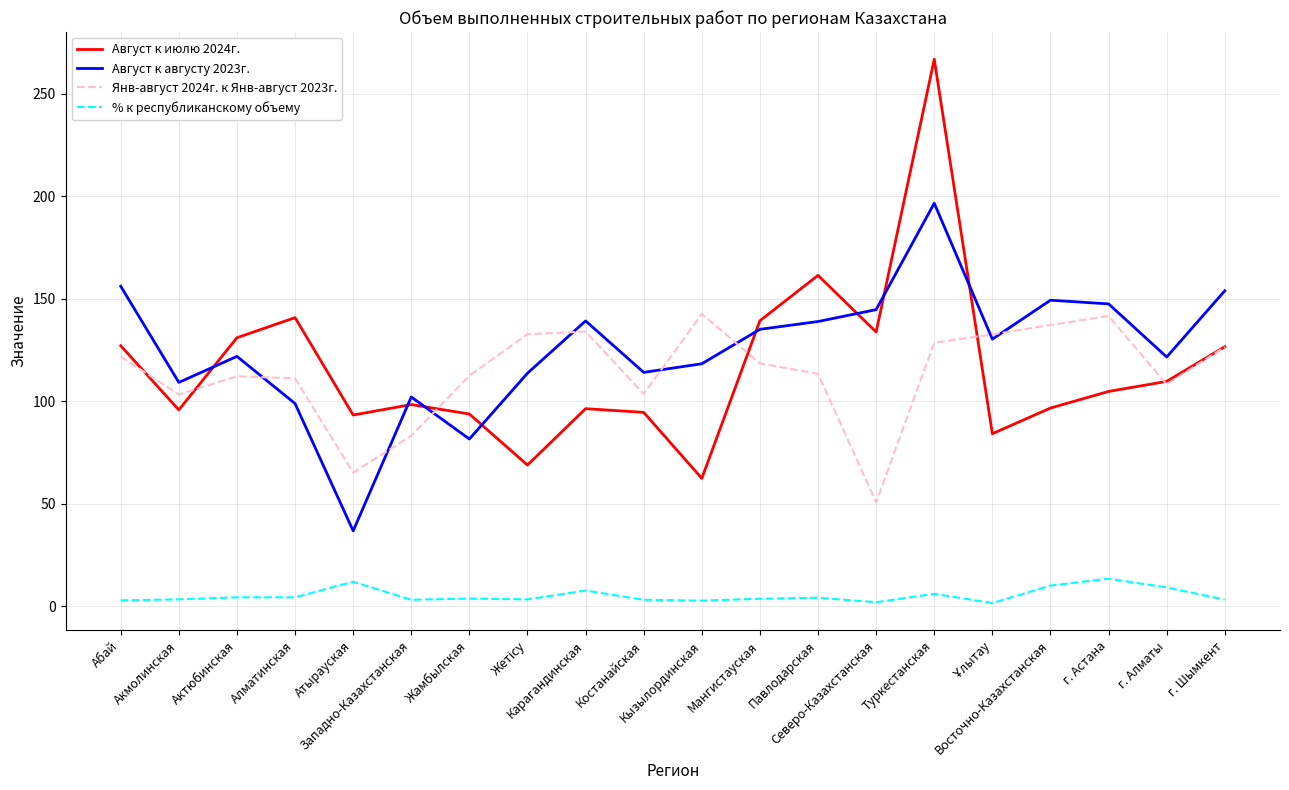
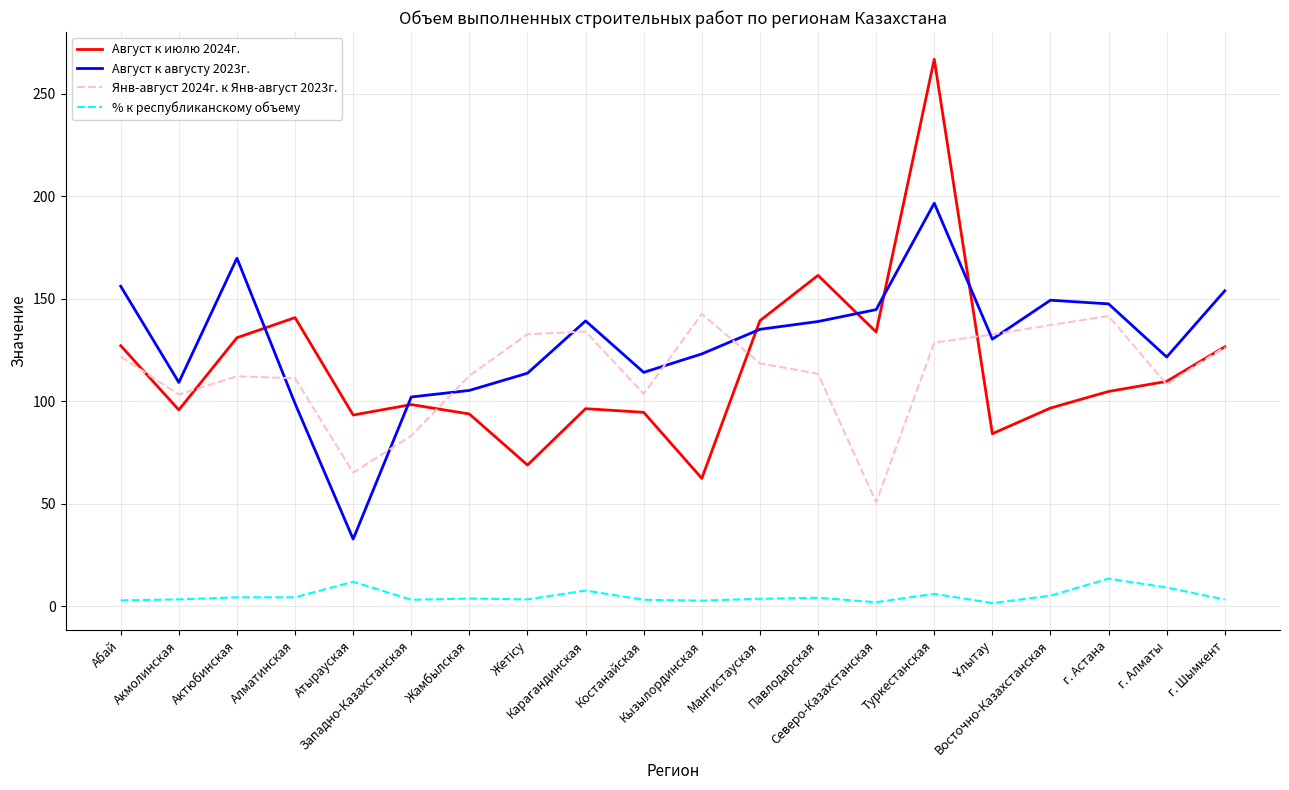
  {
    "Август к июлю 2024г.": {
      "Абай": 127,
      "Акмолинская": 96,
      "Актюбинская": 131,
      "Алматинская": 141,
      "Атырауская": 93,
      "Западно-Казахстанская": 98,
      "Жамбылская": 94,
      "Жетісу": 69,
      "Карагандинская": 96,
      "Костанайская": 95,
      "Кызылординская": 62,
      "Мангистауская": 139,
      "Павлодарская": 161,
      "Северо-Казахстанская": 134,
      "Туркестанская": 267,
      "Ұлытау": 84,
      "Восточно-Казахстанская": 97,
      "г. Астана": 105,
      "г. Алматы": 110
    },
    "Август к августу 2023г.": {
      "Абай": 156,
      "Акмолинская": 109,
-     "Актюбинская": 122,
+     "Актюбинская": 170,
      "Алматинская": 99,
-     "Атырауская": 37,
+     "Атырауская": 33,
      "Западно-Казахстанская": 102,
-     "Жамбылская": 82,
+     "Жамбылская": 105,
      "Жетісу": 114,
      "Карагандинская": 139,
      "Костанайская": 114,
-     "Кызылординская": 118,
+     "Кызылординская": 123,
      "Мангистауская": 135,
      "Павлодарская": 139,
      "Северо-Казахстанская": 145,
      "Туркестанская": 197,
      "Ұлытау": 130,
      "Восточно-Казахстанская": 149,
      "г. Астана": 148,
      "г. Алматы": 122,
      "г. Шымкент": 154
    },
    "Янв-август 2024г. к Янв-август 2023г.": {
      "Абай": 122,
      "Акмолинская": 103,
      "Актюбинская": 112,
      "Алматинская": 111,
      "Атырауская": 65,
      "Западно-Казахстанская": 83,
      "Жамбылская": 113,
      "Жетісу": 133,
      "Карагандинская": 134,
      "Костанайская": 104,
      "Кызылординская": 143,
      "Мангистауская": 119,
      "Павлодарская": 113,
      "Северо-Казахстанская": 51,
      "Туркестанская": 129,
      "Ұлытау": 133,
      "Восточно-Казахстанская": 137,
      "г. Астана": 142,
      "г. Алматы": 108
    },
    "% к республиканскому объему": {
      "Абай": 3,
      "Акмолинская": 3,
      "Актюбинская": 4,
      "Алматинская": 4,
      "Атырауская": 12,
      "Западно-Казахстанская": 3,
      "Жамбылская": 4,
      "Жетісу": 3,
      "Карагандинская": 8,
      "Костанайская": 3,
      "Кызылординская": 3,
      "Мангистауская": 4,
      "Павлодарская": 4,
      "Северо-Казахстанская": 2,
      "Туркестанская": 6,
      "Ұлытау": 2,
-     "Восточно-Казахстанская": 10,
+     "Восточно-Казахстанская": 5,
      "г. Астана": 14,
      "г. Алматы": 9,
      "г. Шымкент": 3
    }
  }
